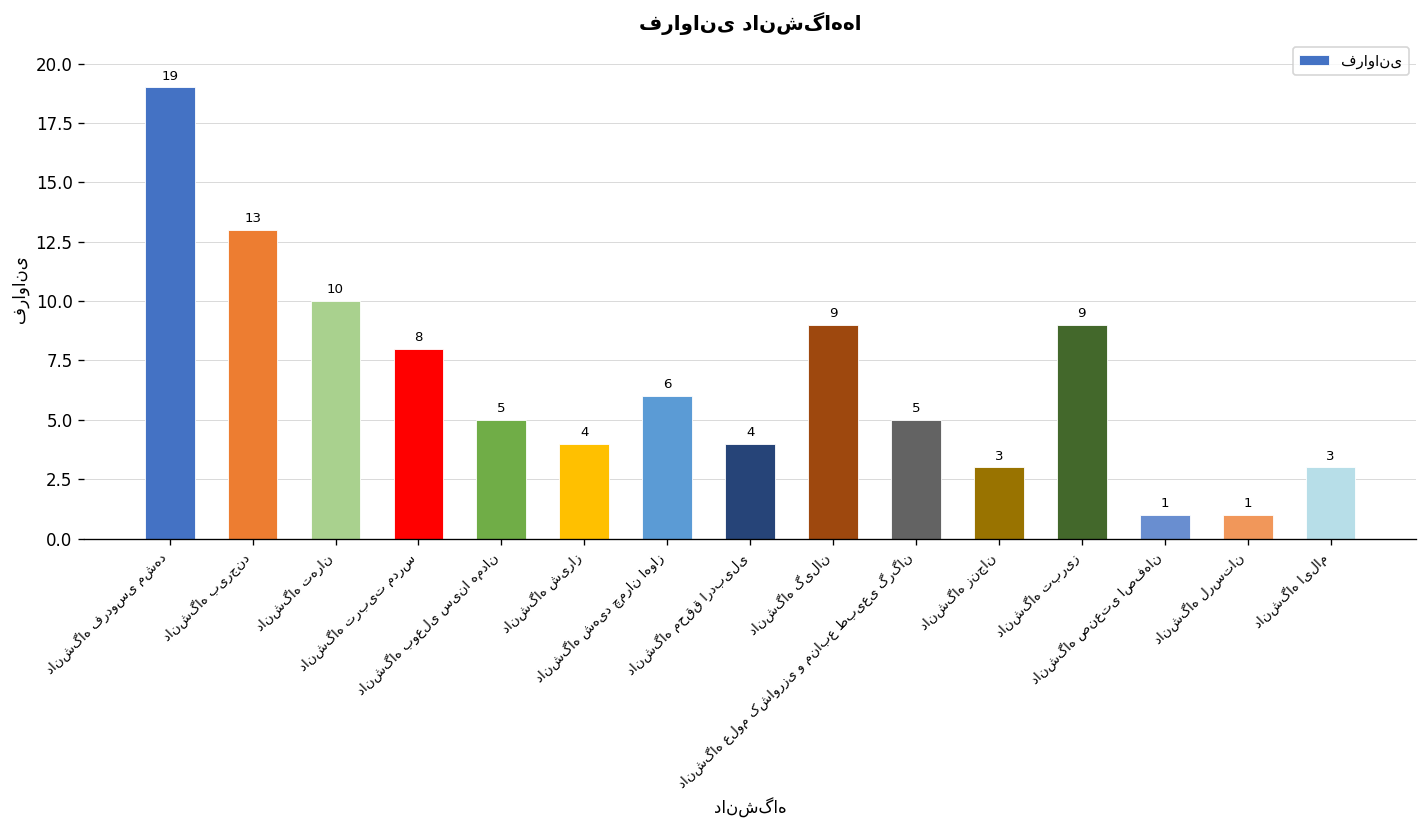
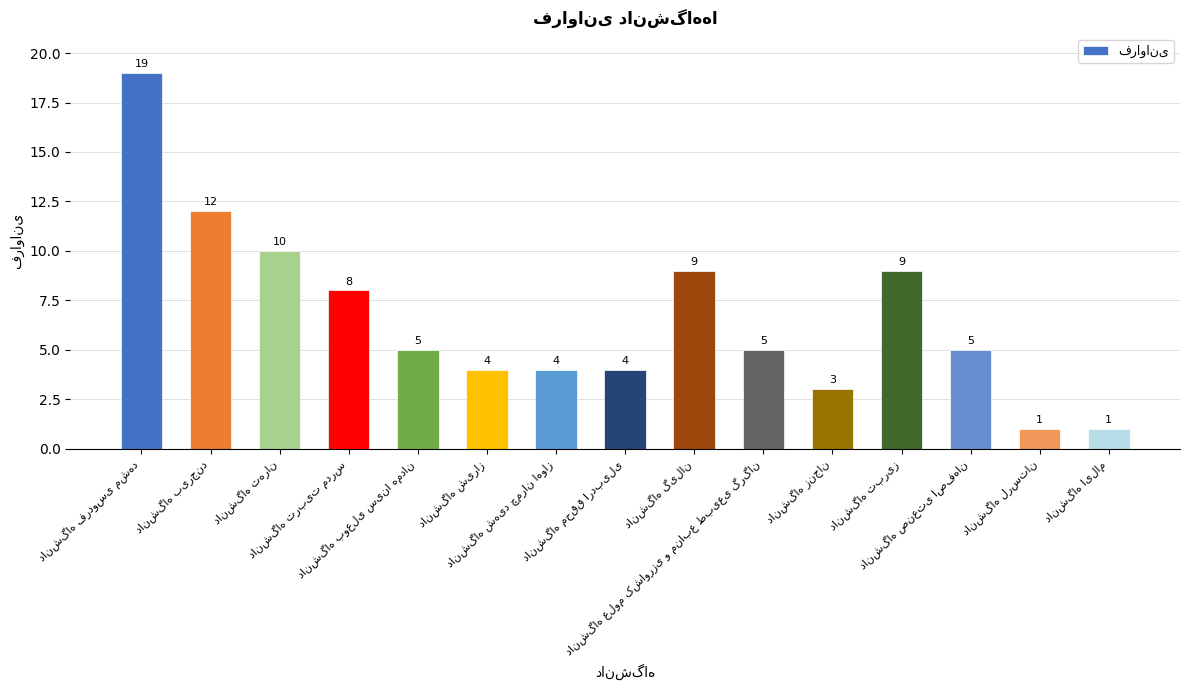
  {
    "دانشگاه فردوسی مشهد": 19,
-   "دانشگاه بیرجند": 13,
+   "دانشگاه بیرجند": 12,
    "دانشگاه تهران": 10,
    "دانشگاه تربیت مدرس": 8,
    "دانشگاه بوعلی سینا همدان": 5,
    "دانشگاه شیراز": 4,
-   "دانشگاه شهید چمران اهواز": 6,
+   "دانشگاه شهید چمران اهواز": 4,
    "دانشگاه محقق اردبیلی": 4,
    "دانشگاه گیلان": 9,
    "دانشگاه علوم کشاورزی و منابع طبیعی گرگان": 5,
    "دانشگاه زنجان": 3,
    "دانشگاه تبریز": 9,
-   "دانشگاه صنعتی اصفهان": 1,
+   "دانشگاه صنعتی اصفهان": 5,
    "دانشگاه لرستان": 1,
-   "دانشگاه ایلام": 3
+   "دانشگاه ایلام": 1
  }
